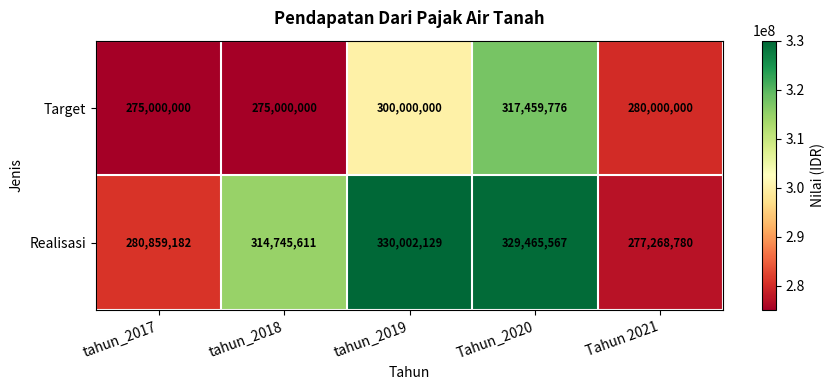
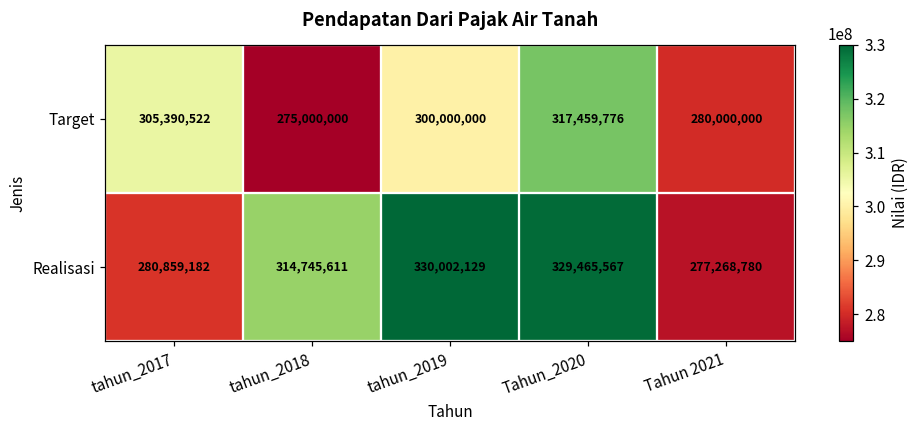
  {
    "Target": {
-     "tahun_2017": "275,000,000",
+     "tahun_2017": "305,390,522",
      "tahun_2018": "275,000,000",
      "tahun_2019": "300,000,000",
      "Tahun_2020": "317,459,776",
      "Tahun 2021": "280,000,000"
    },
    "Realisasi": {
      "tahun_2017": "280,859,182",
      "tahun_2018": "314,745,611",
      "tahun_2019": "330,002,129",
      "Tahun_2020": "329,465,567",
      "Tahun 2021": "277,268,780"
    }
  }
